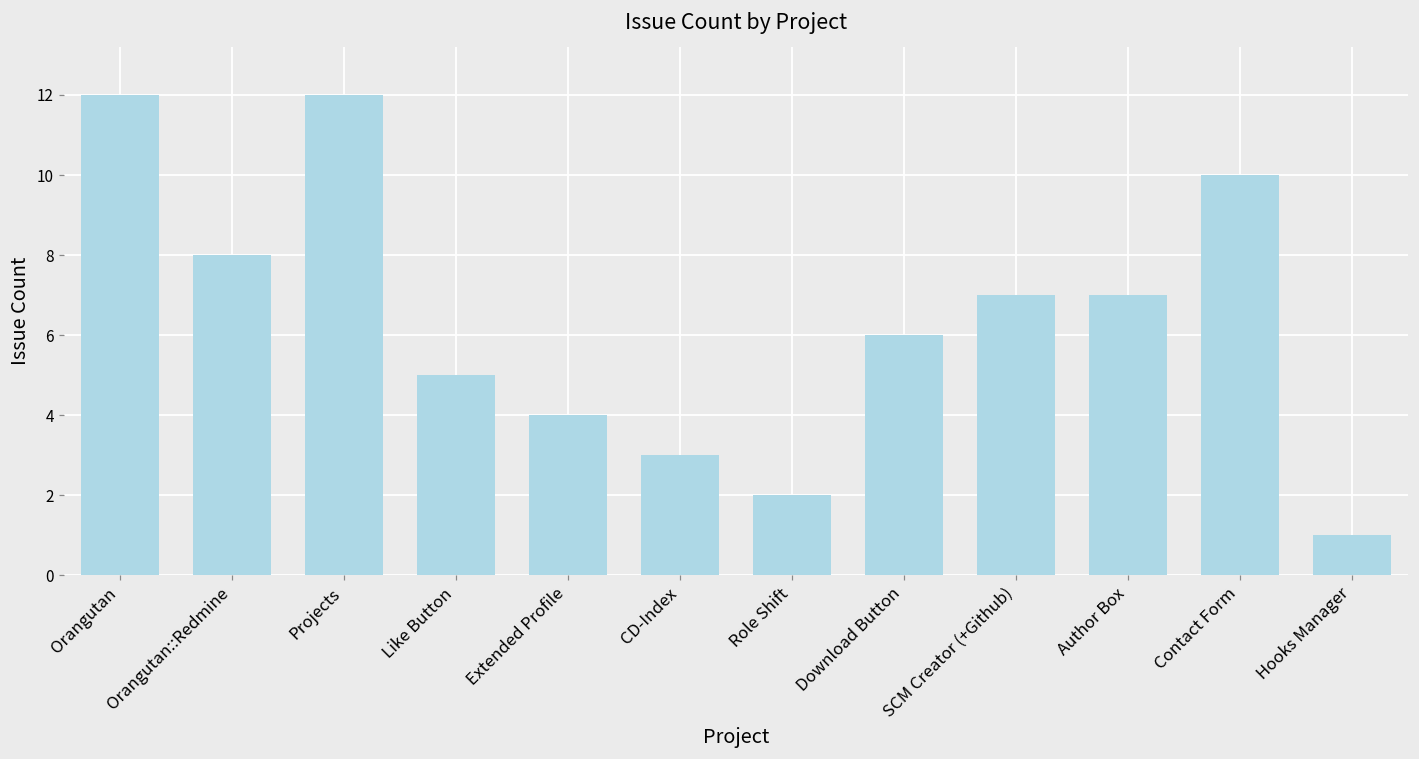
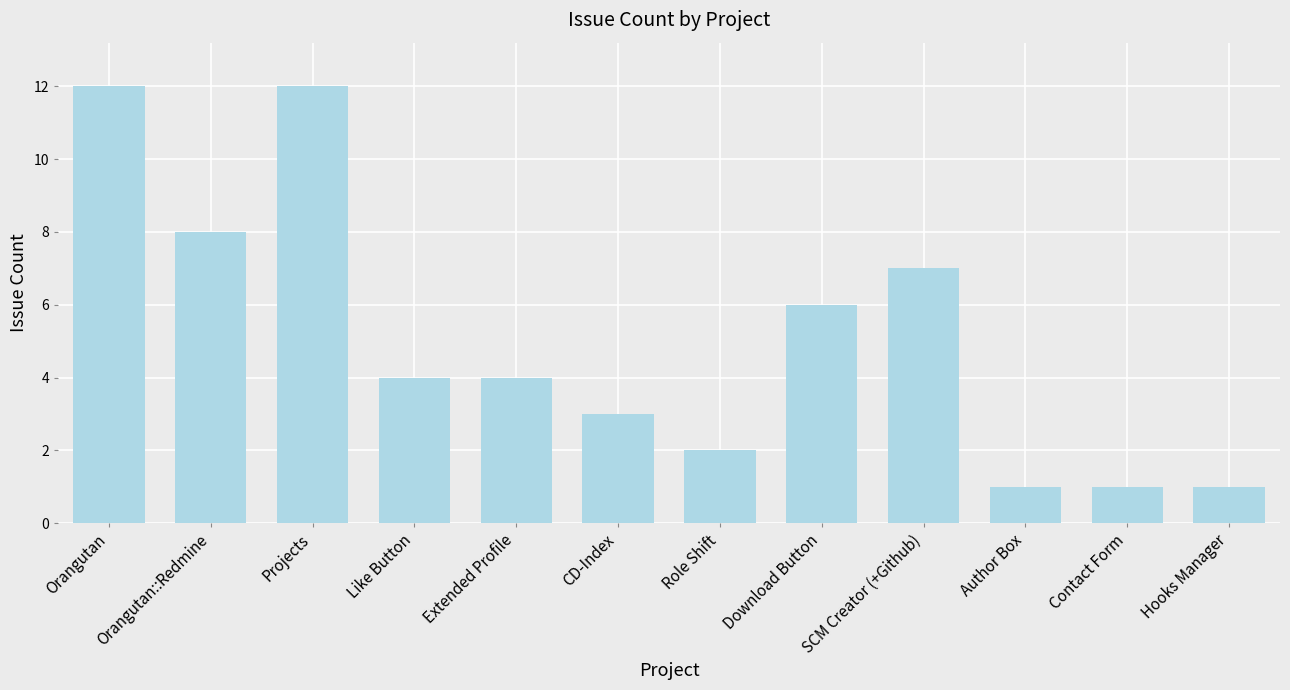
  {
    "Orangutan": 12,
    "Orangutan::Redmine": 8,
    "Projects": 12,
-   "Like Button": 5,
+   "Like Button": 4,
    "Extended Profile": 4,
    "CD-Index": 3,
    "Role Shift": 2,
    "Download Button": 6,
    "SCM Creator (+Github)": 7,
-   "Author Box": 7,
-   "Contact Form": 10,
+   "Author Box": 1,
+   "Contact Form": 1,
    "Hooks Manager": 1
  }
